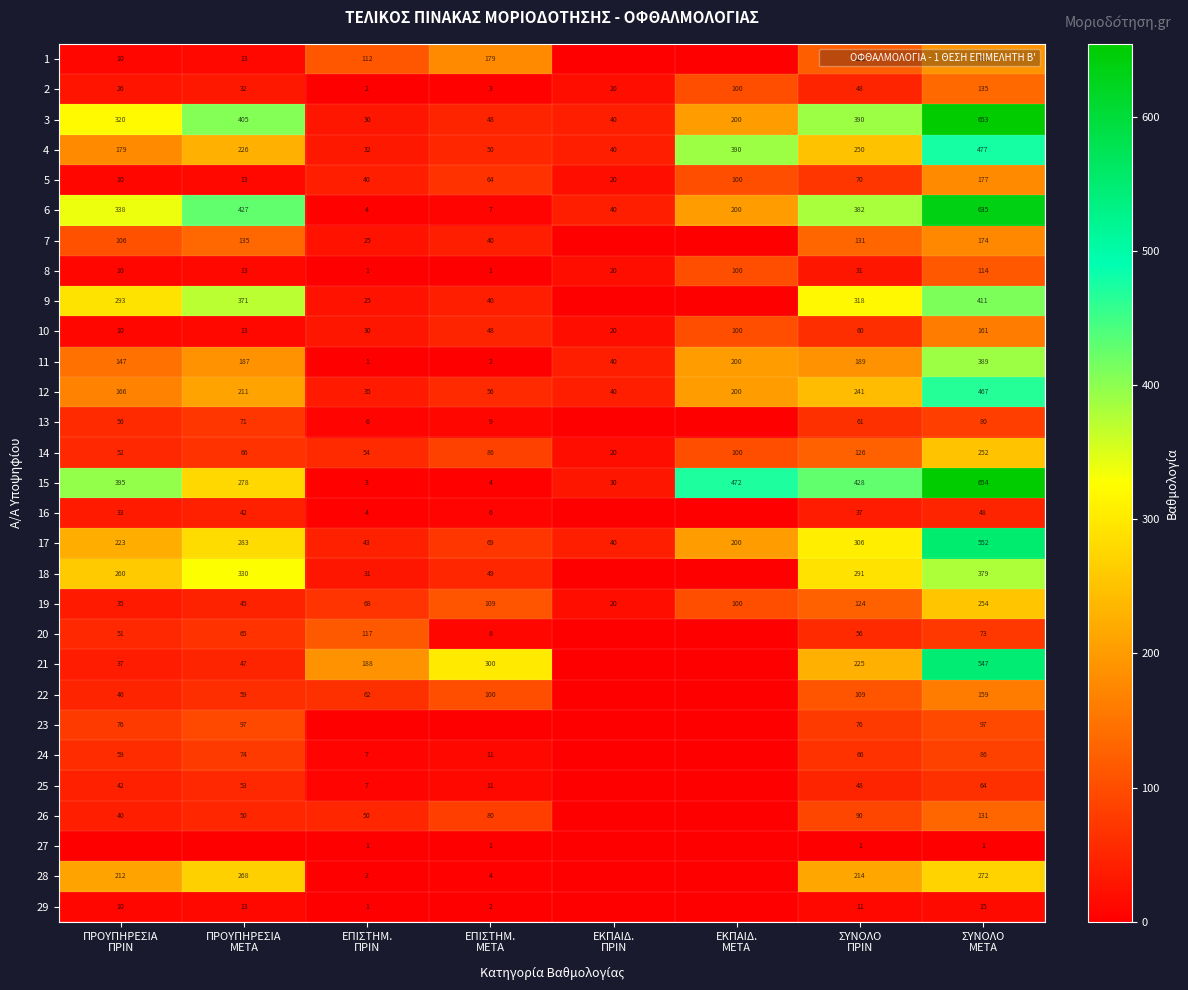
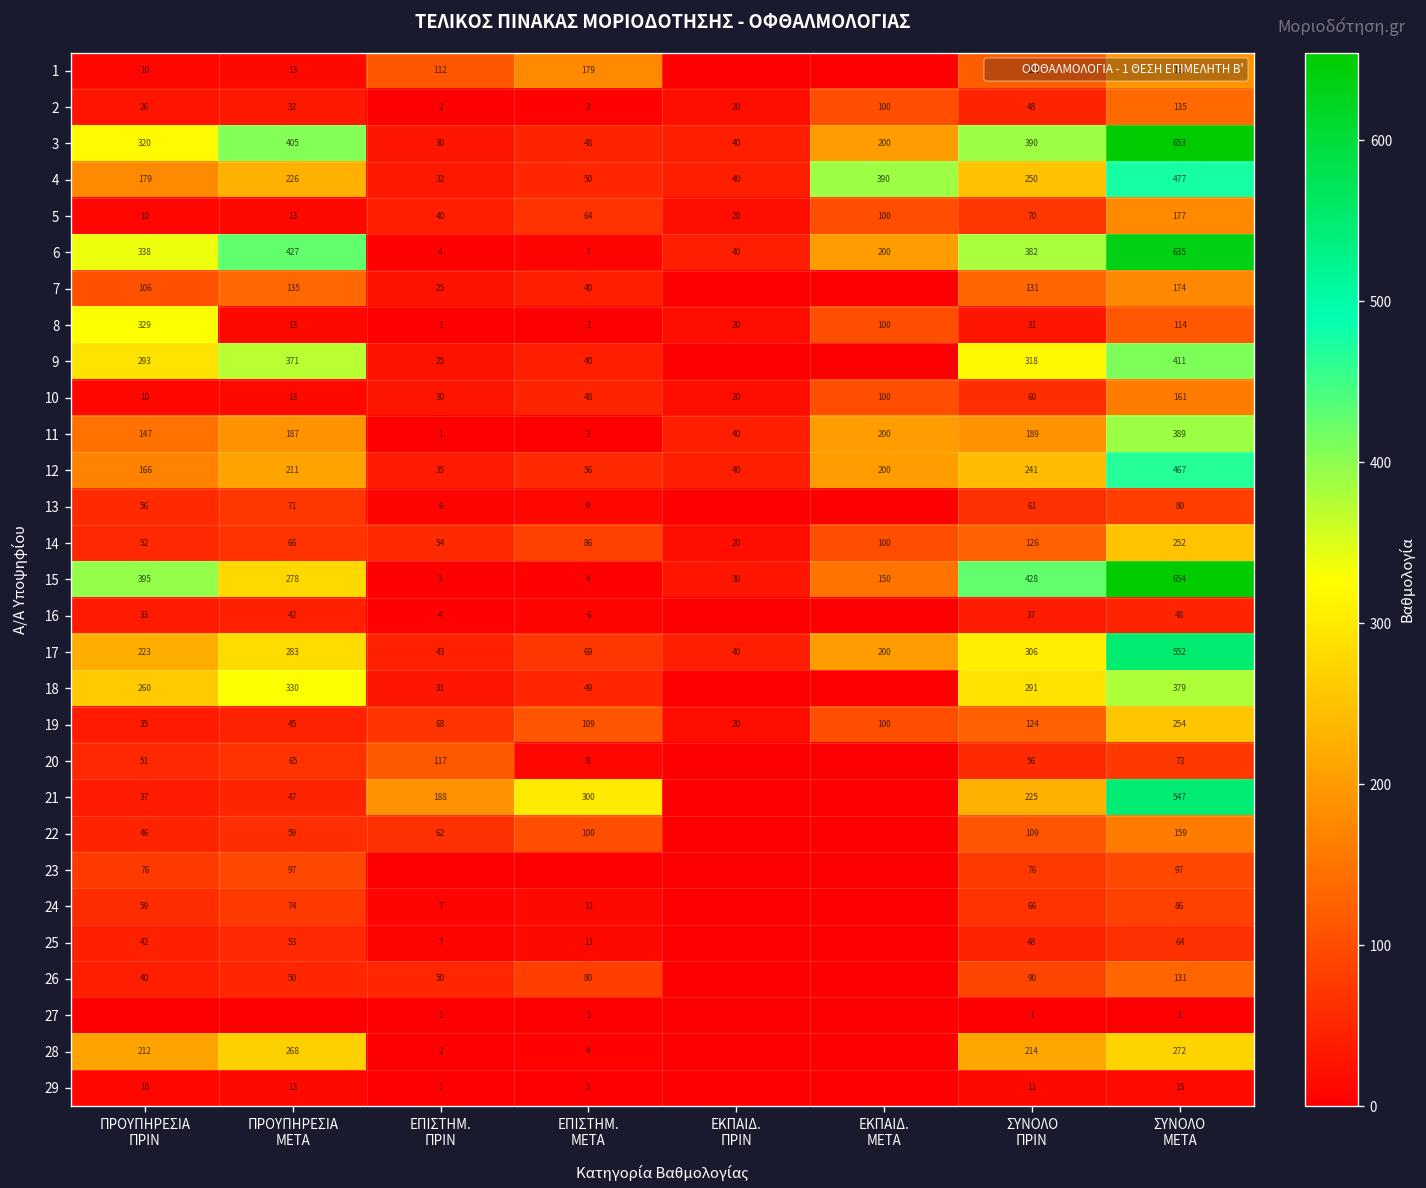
  {
    "1": {
      "ΠΡΟΥΠΗΡΕΣΙΑ ΠΡΙΝ": 10,
      "ΠΡΟΥΠΗΡΕΣΙΑ ΜΕΤΑ": 13,
      "ΕΠΙΣΤΗΜ. ΠΡΙΝ": 112,
      "ΕΠΙΣΤΗΜ. ΜΕΤΑ": 179
    },
    "2": {
      "ΠΡΟΥΠΗΡΕΣΙΑ ΠΡΙΝ": 26,
      "ΠΡΟΥΠΗΡΕΣΙΑ ΜΕΤΑ": 32,
      "ΕΠΙΣΤΗΜ. ΠΡΙΝ": 2,
      "ΕΠΙΣΤΗΜ. ΜΕΤΑ": 3,
      "ΕΚΠΑΙΔ. ΠΡΙΝ": 20,
      "ΕΚΠΑΙΔ. ΜΕΤΑ": 100,
      "ΣΥΝΟΛΟ ΠΡΙΝ": 48,
      "ΣΥΝΟΛΟ ΜΕΤΑ": 135
    },
    "3": {
      "ΠΡΟΥΠΗΡΕΣΙΑ ΠΡΙΝ": 320,
      "ΠΡΟΥΠΗΡΕΣΙΑ ΜΕΤΑ": 405,
      "ΕΠΙΣΤΗΜ. ΠΡΙΝ": 30,
      "ΕΠΙΣΤΗΜ. ΜΕΤΑ": 48,
      "ΕΚΠΑΙΔ. ΠΡΙΝ": 40,
      "ΕΚΠΑΙΔ. ΜΕΤΑ": 200,
      "ΣΥΝΟΛΟ ΠΡΙΝ": 390,
      "ΣΥΝΟΛΟ ΜΕΤΑ": 653
    },
    "4": {
      "ΠΡΟΥΠΗΡΕΣΙΑ ΠΡΙΝ": 179,
      "ΠΡΟΥΠΗΡΕΣΙΑ ΜΕΤΑ": 226,
      "ΕΠΙΣΤΗΜ. ΠΡΙΝ": 32,
      "ΕΠΙΣΤΗΜ. ΜΕΤΑ": 50,
      "ΕΚΠΑΙΔ. ΠΡΙΝ": 40,
      "ΕΚΠΑΙΔ. ΜΕΤΑ": 390,
      "ΣΥΝΟΛΟ ΠΡΙΝ": 250,
      "ΣΥΝΟΛΟ ΜΕΤΑ": 477
    },
    "5": {
      "ΠΡΟΥΠΗΡΕΣΙΑ ΠΡΙΝ": 10,
      "ΠΡΟΥΠΗΡΕΣΙΑ ΜΕΤΑ": 13,
      "ΕΠΙΣΤΗΜ. ΠΡΙΝ": 40,
      "ΕΠΙΣΤΗΜ. ΜΕΤΑ": 64,
      "ΕΚΠΑΙΔ. ΠΡΙΝ": 20,
      "ΕΚΠΑΙΔ. ΜΕΤΑ": 100,
      "ΣΥΝΟΛΟ ΠΡΙΝ": 70,
      "ΣΥΝΟΛΟ ΜΕΤΑ": 177
    },
    "6": {
      "ΠΡΟΥΠΗΡΕΣΙΑ ΠΡΙΝ": 338,
      "ΠΡΟΥΠΗΡΕΣΙΑ ΜΕΤΑ": 427,
      "ΕΠΙΣΤΗΜ. ΠΡΙΝ": 4,
      "ΕΠΙΣΤΗΜ. ΜΕΤΑ": 7,
      "ΕΚΠΑΙΔ. ΠΡΙΝ": 40,
      "ΕΚΠΑΙΔ. ΜΕΤΑ": 200,
      "ΣΥΝΟΛΟ ΠΡΙΝ": 382,
      "ΣΥΝΟΛΟ ΜΕΤΑ": 635
    },
    "7": {
      "ΠΡΟΥΠΗΡΕΣΙΑ ΠΡΙΝ": 106,
      "ΠΡΟΥΠΗΡΕΣΙΑ ΜΕΤΑ": 135,
      "ΕΠΙΣΤΗΜ. ΠΡΙΝ": 25,
      "ΕΠΙΣΤΗΜ. ΜΕΤΑ": 40,
      "ΣΥΝΟΛΟ ΠΡΙΝ": 131,
      "ΣΥΝΟΛΟ ΜΕΤΑ": 174
    },
    "8": {
-     "ΠΡΟΥΠΗΡΕΣΙΑ ΠΡΙΝ": 10,
+     "ΠΡΟΥΠΗΡΕΣΙΑ ΠΡΙΝ": 329,
      "ΠΡΟΥΠΗΡΕΣΙΑ ΜΕΤΑ": 13,
      "ΕΠΙΣΤΗΜ. ΠΡΙΝ": 1,
      "ΕΠΙΣΤΗΜ. ΜΕΤΑ": 1,
      "ΕΚΠΑΙΔ. ΠΡΙΝ": 20,
      "ΕΚΠΑΙΔ. ΜΕΤΑ": 100,
      "ΣΥΝΟΛΟ ΠΡΙΝ": 31,
      "ΣΥΝΟΛΟ ΜΕΤΑ": 114
    },
    "9": {
      "ΠΡΟΥΠΗΡΕΣΙΑ ΠΡΙΝ": 293,
      "ΠΡΟΥΠΗΡΕΣΙΑ ΜΕΤΑ": 371,
      "ΕΠΙΣΤΗΜ. ΠΡΙΝ": 25,
      "ΕΠΙΣΤΗΜ. ΜΕΤΑ": 40,
      "ΣΥΝΟΛΟ ΠΡΙΝ": 318,
      "ΣΥΝΟΛΟ ΜΕΤΑ": 411
    },
    "10": {
      "ΠΡΟΥΠΗΡΕΣΙΑ ΠΡΙΝ": 10,
      "ΠΡΟΥΠΗΡΕΣΙΑ ΜΕΤΑ": 13,
      "ΕΠΙΣΤΗΜ. ΠΡΙΝ": 30,
      "ΕΠΙΣΤΗΜ. ΜΕΤΑ": 48,
      "ΕΚΠΑΙΔ. ΠΡΙΝ": 20,
      "ΕΚΠΑΙΔ. ΜΕΤΑ": 100,
      "ΣΥΝΟΛΟ ΠΡΙΝ": 60,
      "ΣΥΝΟΛΟ ΜΕΤΑ": 161
    },
    "11": {
      "ΠΡΟΥΠΗΡΕΣΙΑ ΠΡΙΝ": 147,
      "ΠΡΟΥΠΗΡΕΣΙΑ ΜΕΤΑ": 187,
      "ΕΠΙΣΤΗΜ. ΠΡΙΝ": 1,
      "ΕΠΙΣΤΗΜ. ΜΕΤΑ": 2,
      "ΕΚΠΑΙΔ. ΠΡΙΝ": 40,
      "ΕΚΠΑΙΔ. ΜΕΤΑ": 200,
      "ΣΥΝΟΛΟ ΠΡΙΝ": 189,
      "ΣΥΝΟΛΟ ΜΕΤΑ": 389
    },
    "12": {
      "ΠΡΟΥΠΗΡΕΣΙΑ ΠΡΙΝ": 166,
      "ΠΡΟΥΠΗΡΕΣΙΑ ΜΕΤΑ": 211,
      "ΕΠΙΣΤΗΜ. ΠΡΙΝ": 35,
      "ΕΠΙΣΤΗΜ. ΜΕΤΑ": 56,
      "ΕΚΠΑΙΔ. ΠΡΙΝ": 40,
      "ΕΚΠΑΙΔ. ΜΕΤΑ": 200,
      "ΣΥΝΟΛΟ ΠΡΙΝ": 241,
      "ΣΥΝΟΛΟ ΜΕΤΑ": 467
    },
    "13": {
      "ΠΡΟΥΠΗΡΕΣΙΑ ΠΡΙΝ": 56,
      "ΠΡΟΥΠΗΡΕΣΙΑ ΜΕΤΑ": 71,
      "ΕΠΙΣΤΗΜ. ΠΡΙΝ": 6,
      "ΕΠΙΣΤΗΜ. ΜΕΤΑ": 9,
      "ΣΥΝΟΛΟ ΠΡΙΝ": 61,
      "ΣΥΝΟΛΟ ΜΕΤΑ": 80
    },
    "14": {
      "ΠΡΟΥΠΗΡΕΣΙΑ ΠΡΙΝ": 52,
      "ΠΡΟΥΠΗΡΕΣΙΑ ΜΕΤΑ": 66,
      "ΕΠΙΣΤΗΜ. ΠΡΙΝ": 54,
      "ΕΠΙΣΤΗΜ. ΜΕΤΑ": 86,
      "ΕΚΠΑΙΔ. ΠΡΙΝ": 20,
      "ΕΚΠΑΙΔ. ΜΕΤΑ": 100,
      "ΣΥΝΟΛΟ ΠΡΙΝ": 126,
      "ΣΥΝΟΛΟ ΜΕΤΑ": 252
    },
    "15": {
      "ΠΡΟΥΠΗΡΕΣΙΑ ΠΡΙΝ": 395,
      "ΠΡΟΥΠΗΡΕΣΙΑ ΜΕΤΑ": 278,
      "ΕΠΙΣΤΗΜ. ΠΡΙΝ": 3,
      "ΕΠΙΣΤΗΜ. ΜΕΤΑ": 4,
      "ΕΚΠΑΙΔ. ΠΡΙΝ": 30,
-     "ΕΚΠΑΙΔ. ΜΕΤΑ": 472,
+     "ΕΚΠΑΙΔ. ΜΕΤΑ": 150,
      "ΣΥΝΟΛΟ ΠΡΙΝ": 428,
      "ΣΥΝΟΛΟ ΜΕΤΑ": 654
    },
    "16": {
      "ΠΡΟΥΠΗΡΕΣΙΑ ΠΡΙΝ": 33,
      "ΠΡΟΥΠΗΡΕΣΙΑ ΜΕΤΑ": 42,
      "ΕΠΙΣΤΗΜ. ΠΡΙΝ": 4,
      "ΕΠΙΣΤΗΜ. ΜΕΤΑ": 6,
      "ΣΥΝΟΛΟ ΠΡΙΝ": 37,
      "ΣΥΝΟΛΟ ΜΕΤΑ": 48
    },
    "17": {
      "ΠΡΟΥΠΗΡΕΣΙΑ ΠΡΙΝ": 223,
      "ΠΡΟΥΠΗΡΕΣΙΑ ΜΕΤΑ": 283,
      "ΕΠΙΣΤΗΜ. ΠΡΙΝ": 43,
      "ΕΠΙΣΤΗΜ. ΜΕΤΑ": 69,
      "ΕΚΠΑΙΔ. ΠΡΙΝ": 40,
      "ΕΚΠΑΙΔ. ΜΕΤΑ": 200,
      "ΣΥΝΟΛΟ ΠΡΙΝ": 306,
      "ΣΥΝΟΛΟ ΜΕΤΑ": 552
    },
    "18": {
      "ΠΡΟΥΠΗΡΕΣΙΑ ΠΡΙΝ": 260,
      "ΠΡΟΥΠΗΡΕΣΙΑ ΜΕΤΑ": 330,
      "ΕΠΙΣΤΗΜ. ΠΡΙΝ": 31,
      "ΕΠΙΣΤΗΜ. ΜΕΤΑ": 49,
      "ΣΥΝΟΛΟ ΠΡΙΝ": 291,
      "ΣΥΝΟΛΟ ΜΕΤΑ": 379
    },
    "19": {
      "ΠΡΟΥΠΗΡΕΣΙΑ ΠΡΙΝ": 35,
      "ΠΡΟΥΠΗΡΕΣΙΑ ΜΕΤΑ": 45,
      "ΕΠΙΣΤΗΜ. ΠΡΙΝ": 68,
      "ΕΠΙΣΤΗΜ. ΜΕΤΑ": 109,
      "ΕΚΠΑΙΔ. ΠΡΙΝ": 20,
      "ΕΚΠΑΙΔ. ΜΕΤΑ": 100,
      "ΣΥΝΟΛΟ ΠΡΙΝ": 124,
      "ΣΥΝΟΛΟ ΜΕΤΑ": 254
    },
    "20": {
      "ΠΡΟΥΠΗΡΕΣΙΑ ΠΡΙΝ": 51,
      "ΠΡΟΥΠΗΡΕΣΙΑ ΜΕΤΑ": 65,
      "ΕΠΙΣΤΗΜ. ΠΡΙΝ": 117,
      "ΕΠΙΣΤΗΜ. ΜΕΤΑ": 8,
      "ΣΥΝΟΛΟ ΠΡΙΝ": 56,
      "ΣΥΝΟΛΟ ΜΕΤΑ": 73
    },
    "21": {
      "ΠΡΟΥΠΗΡΕΣΙΑ ΠΡΙΝ": 37,
      "ΠΡΟΥΠΗΡΕΣΙΑ ΜΕΤΑ": 47,
      "ΕΠΙΣΤΗΜ. ΠΡΙΝ": 188,
      "ΕΠΙΣΤΗΜ. ΜΕΤΑ": 300,
      "ΣΥΝΟΛΟ ΠΡΙΝ": 225,
      "ΣΥΝΟΛΟ ΜΕΤΑ": 547
    },
    "22": {
      "ΠΡΟΥΠΗΡΕΣΙΑ ΠΡΙΝ": 46,
      "ΠΡΟΥΠΗΡΕΣΙΑ ΜΕΤΑ": 59,
      "ΕΠΙΣΤΗΜ. ΠΡΙΝ": 62,
      "ΕΠΙΣΤΗΜ. ΜΕΤΑ": 100,
      "ΣΥΝΟΛΟ ΠΡΙΝ": 109,
      "ΣΥΝΟΛΟ ΜΕΤΑ": 159
    },
    "23": {
      "ΠΡΟΥΠΗΡΕΣΙΑ ΠΡΙΝ": 76,
      "ΠΡΟΥΠΗΡΕΣΙΑ ΜΕΤΑ": 97,
      "ΣΥΝΟΛΟ ΠΡΙΝ": 76,
      "ΣΥΝΟΛΟ ΜΕΤΑ": 97
    },
    "24": {
      "ΠΡΟΥΠΗΡΕΣΙΑ ΠΡΙΝ": 59,
      "ΠΡΟΥΠΗΡΕΣΙΑ ΜΕΤΑ": 74,
      "ΕΠΙΣΤΗΜ. ΠΡΙΝ": 7,
      "ΕΠΙΣΤΗΜ. ΜΕΤΑ": 11,
      "ΣΥΝΟΛΟ ΠΡΙΝ": 66,
      "ΣΥΝΟΛΟ ΜΕΤΑ": 86
    },
    "25": {
      "ΠΡΟΥΠΗΡΕΣΙΑ ΠΡΙΝ": 42,
      "ΠΡΟΥΠΗΡΕΣΙΑ ΜΕΤΑ": 53,
      "ΕΠΙΣΤΗΜ. ΠΡΙΝ": 7,
      "ΕΠΙΣΤΗΜ. ΜΕΤΑ": 11,
      "ΣΥΝΟΛΟ ΠΡΙΝ": 48,
      "ΣΥΝΟΛΟ ΜΕΤΑ": 64
    },
    "26": {
      "ΠΡΟΥΠΗΡΕΣΙΑ ΠΡΙΝ": 40,
      "ΠΡΟΥΠΗΡΕΣΙΑ ΜΕΤΑ": 50,
      "ΕΠΙΣΤΗΜ. ΠΡΙΝ": 50,
      "ΕΠΙΣΤΗΜ. ΜΕΤΑ": 80,
      "ΣΥΝΟΛΟ ΠΡΙΝ": 90,
      "ΣΥΝΟΛΟ ΜΕΤΑ": 131
    },
    "27": {
      "ΕΠΙΣΤΗΜ. ΠΡΙΝ": 1,
      "ΕΠΙΣΤΗΜ. ΜΕΤΑ": 1,
      "ΣΥΝΟΛΟ ΠΡΙΝ": 1,
      "ΣΥΝΟΛΟ ΜΕΤΑ": 1
    },
    "28": {
      "ΠΡΟΥΠΗΡΕΣΙΑ ΠΡΙΝ": 212,
      "ΠΡΟΥΠΗΡΕΣΙΑ ΜΕΤΑ": 268,
      "ΕΠΙΣΤΗΜ. ΠΡΙΝ": 2,
      "ΕΠΙΣΤΗΜ. ΜΕΤΑ": 4,
      "ΣΥΝΟΛΟ ΠΡΙΝ": 214,
      "ΣΥΝΟΛΟ ΜΕΤΑ": 272
    },
    "29": {
      "ΠΡΟΥΠΗΡΕΣΙΑ ΠΡΙΝ": 10,
      "ΠΡΟΥΠΗΡΕΣΙΑ ΜΕΤΑ": 13,
      "ΕΠΙΣΤΗΜ. ΠΡΙΝ": 1,
      "ΕΠΙΣΤΗΜ. ΜΕΤΑ": 2,
      "ΣΥΝΟΛΟ ΠΡΙΝ": 11,
      "ΣΥΝΟΛΟ ΜΕΤΑ": 15
    }
  }
